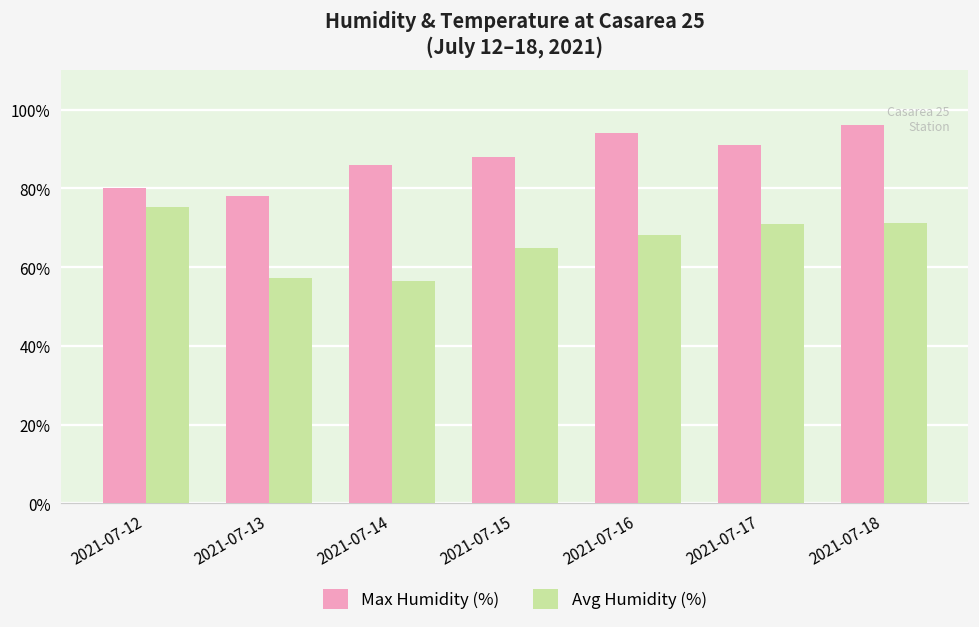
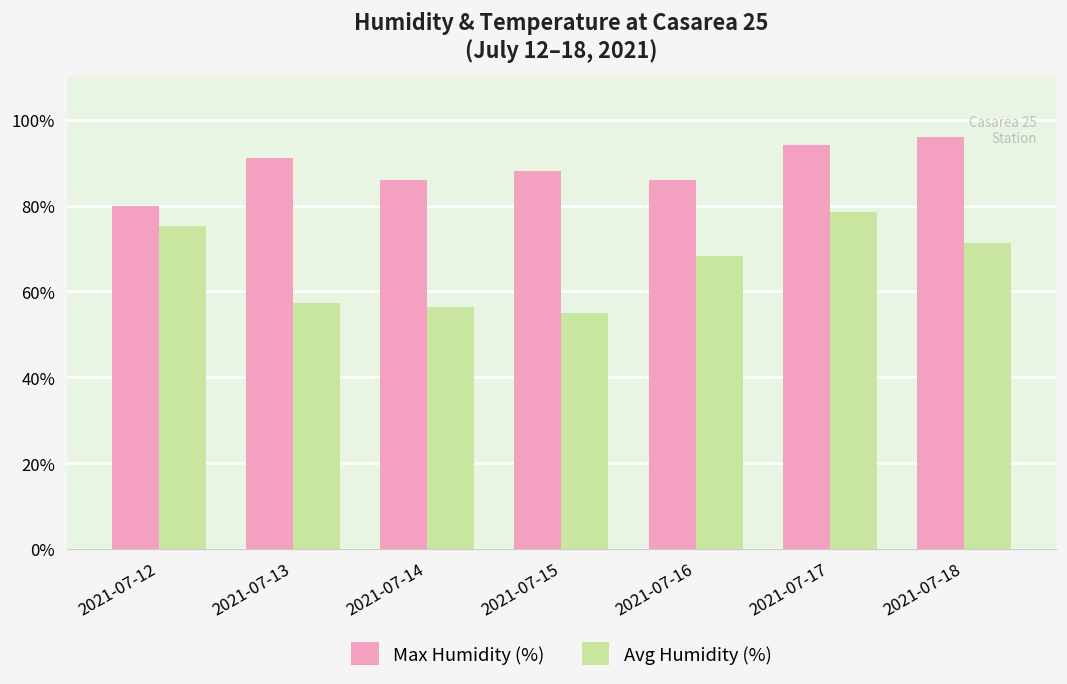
  {
    "Max Humidity (%)": {
      "2021-07-12": "80%",
-     "2021-07-13": "78%",
+     "2021-07-13": "91%",
      "2021-07-14": "86%",
      "2021-07-15": "88%",
-     "2021-07-16": "94%",
-     "2021-07-17": "91%"
+     "2021-07-16": "86%",
+     "2021-07-17": "94%"
    },
    "Avg Humidity (%)": {
      "2021-07-12": "75%",
      "2021-07-13": "57%",
      "2021-07-14": "56%",
-     "2021-07-15": "65%",
+     "2021-07-15": "55%",
      "2021-07-16": "68%",
-     "2021-07-17": "71%",
+     "2021-07-17": "79%",
      "2021-07-18": "71%"
    }
  }
